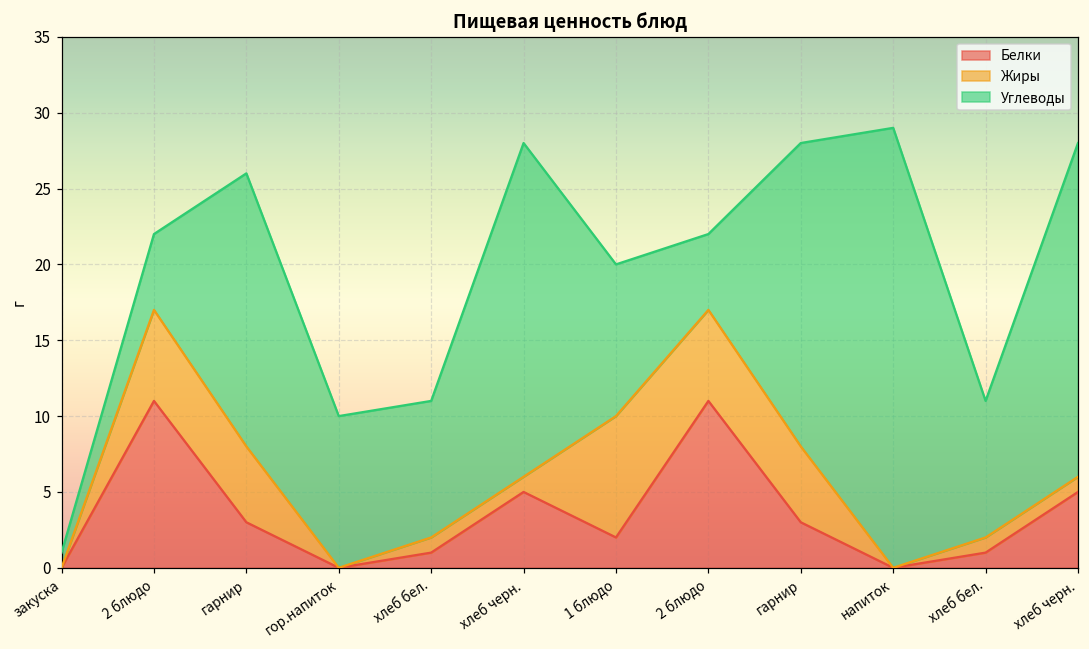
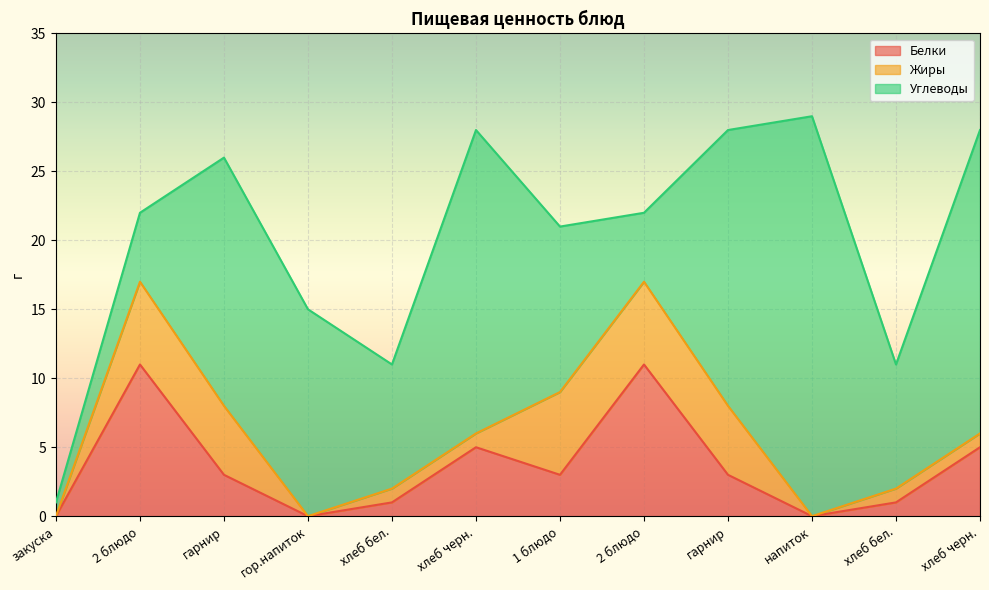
  {
    "Белки": {
-     "1 блюдо": 2
+     "1 блюдо": 3
    },
    "Жиры": {
-     "1 блюдо": 8
+     "1 блюдо": 6
    },
    "Углеводы": {
      "закуска": 1,
-     "гор.напиток": 10,
-     "1 блюдо": 10,
+     "гор.напиток": 15,
+     "1 блюдо": 12,
      "напиток": 29
    }
  }
